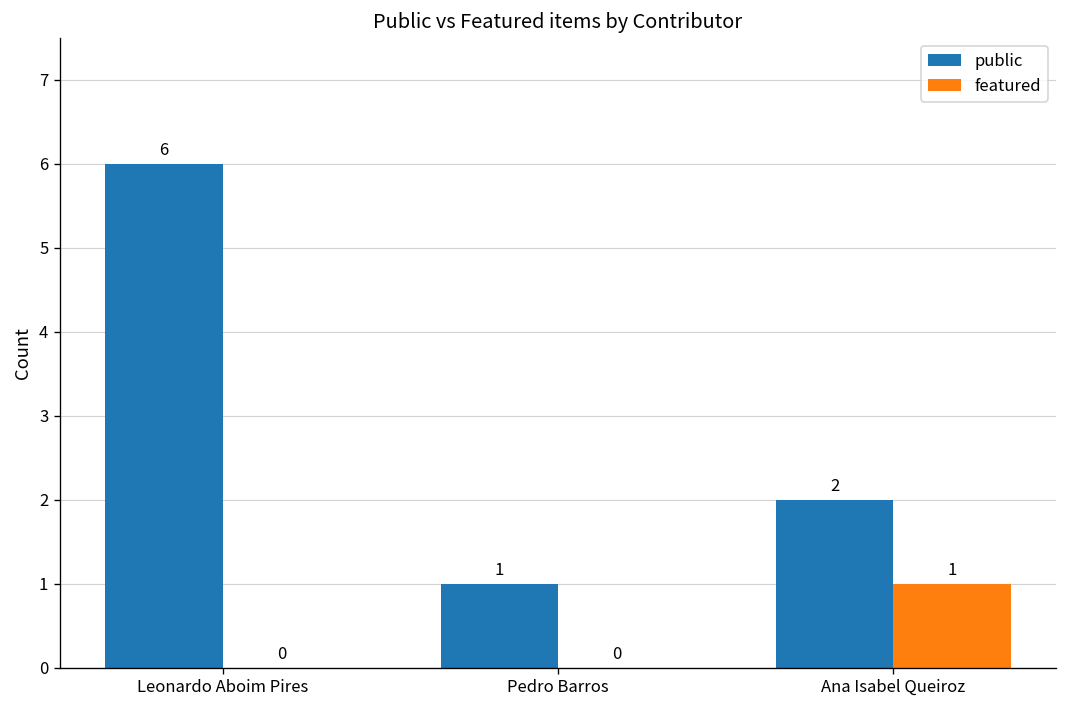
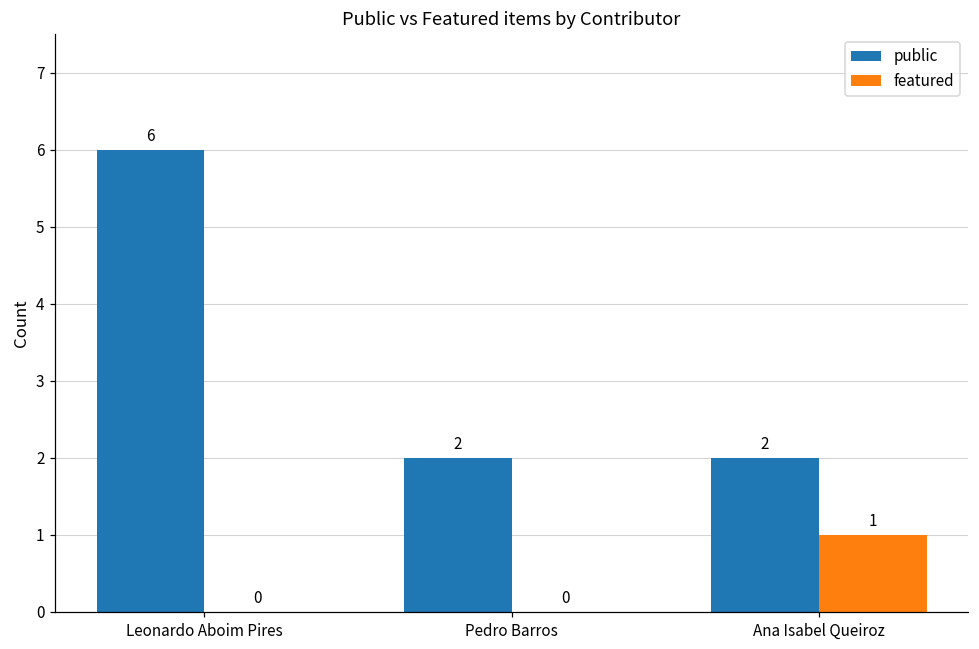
  {
    "public": {
      "Leonardo Aboim Pires": 6,
-     "Pedro Barros": 1,
+     "Pedro Barros": 2,
      "Ana Isabel Queiroz": 2
    },
    "featured": {
      "Leonardo Aboim Pires": 0,
      "Pedro Barros": 0,
      "Ana Isabel Queiroz": 1
    }
  }
